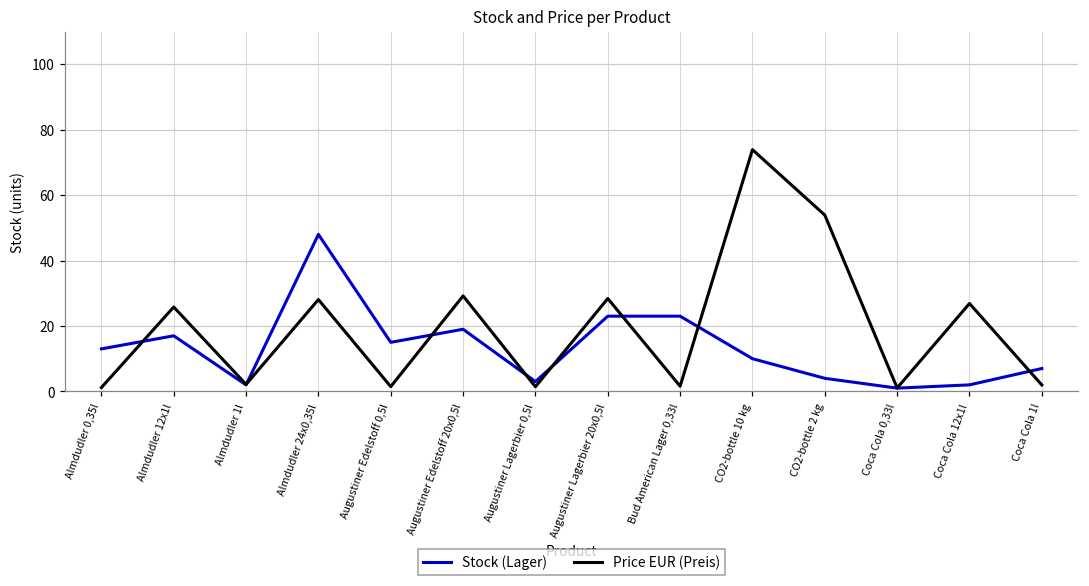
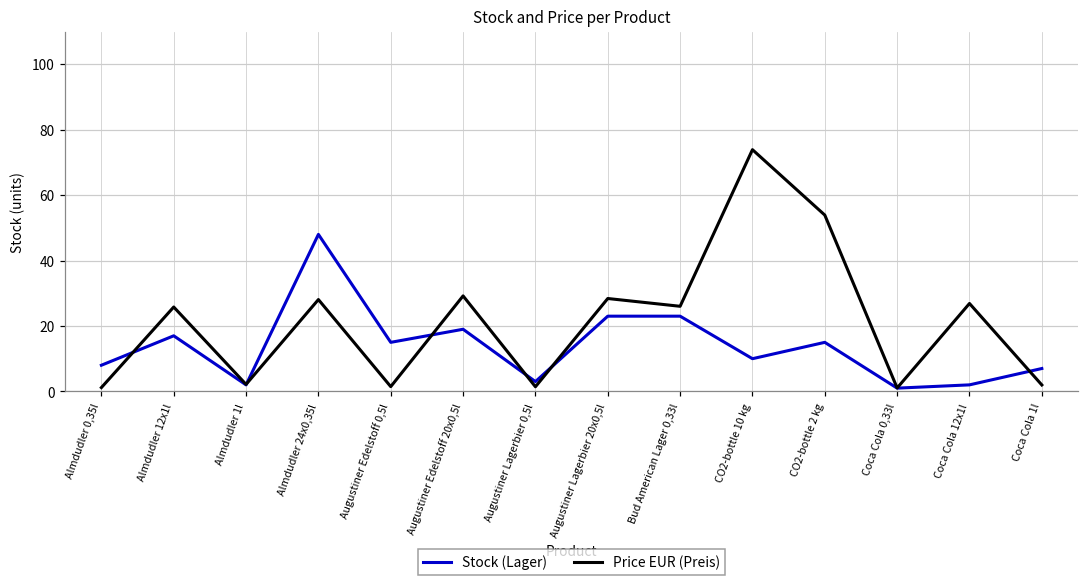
  {
    "Stock (Lager)": {
-     "Almdudler 0,35l": 13,
+     "Almdudler 0,35l": 8,
      "Almdudler 12x1l": 17,
      "Almdudler 24x0,35l": 48,
      "Augustiner Edelstoff 0,5l": 15,
      "Augustiner Edelstoff 20x0,5l": 19,
      "Augustiner Lagerbier 0,5l": 3,
      "Augustiner Lagerbier 20x0,5l": 23,
      "Bud American Lager 0,33l": 23,
      "CO2-bottle 10 kg": 10,
-     "CO2-bottle 2 kg": 4,
+     "CO2-bottle 2 kg": 15,
      "Coca Cola 12x1l": 2,
      "Coca Cola 1l": 7
    },
    "Price EUR (Preis)": {
      "Almdudler 0,35l": 1,
      "Almdudler 12x1l": 26,
      "Almdudler 24x0,35l": 28,
      "Augustiner Edelstoff 0,5l": 1,
      "Augustiner Edelstoff 20x0,5l": 29,
      "Augustiner Lagerbier 0,5l": 1,
      "Augustiner Lagerbier 20x0,5l": 28,
-     "Bud American Lager 0,33l": 2,
+     "Bud American Lager 0,33l": 26,
      "CO2-bottle 10 kg": 74,
      "CO2-bottle 2 kg": 54,
      "Coca Cola 12x1l": 27,
      "Coca Cola 1l": 2
    }
  }
